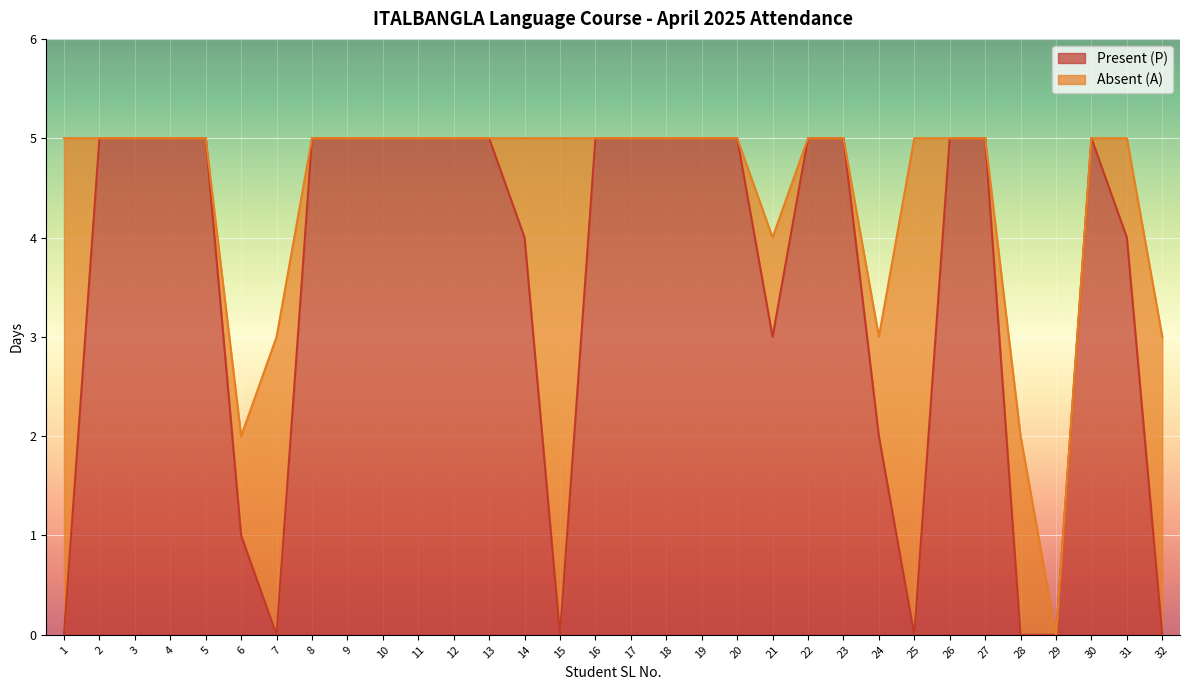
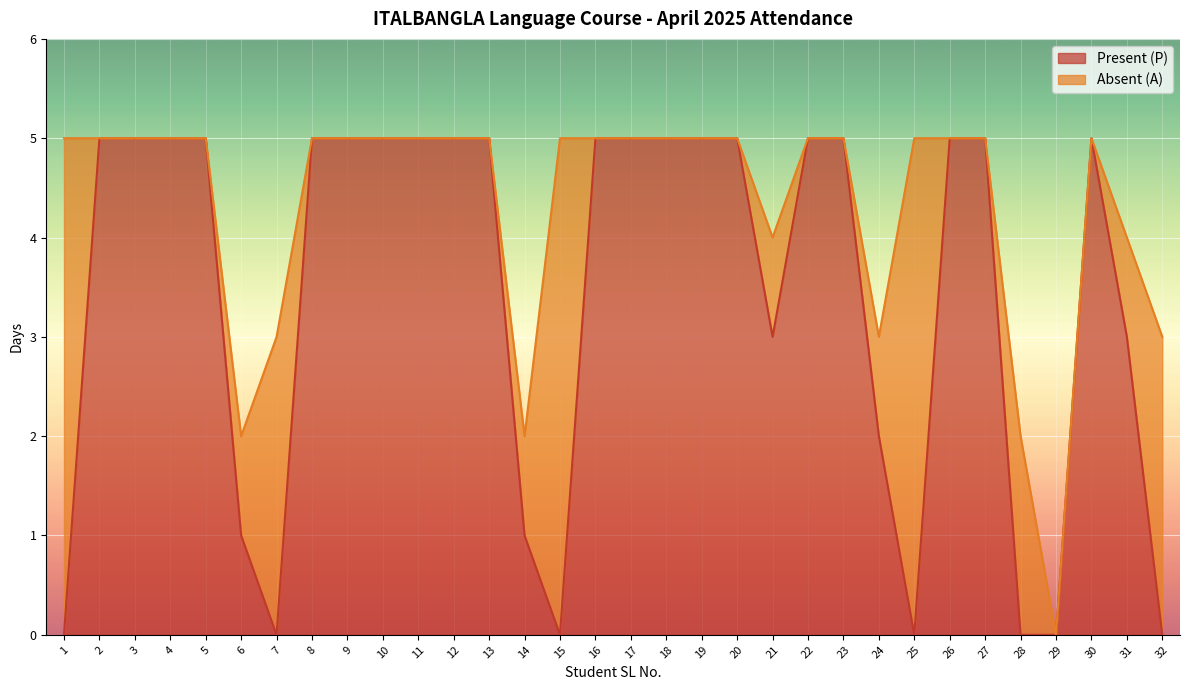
  {
    "Present (P)": {
      "1": 0,
      "6": 1,
      "7": 0,
-     "14": 4,
+     "14": 1,
      "15": 0,
      "21": 3,
      "24": 2,
      "25": 0,
      "28": 0,
-     "31": 4,
+     "31": 3,
      "32": 0
    },
    "Absent (A)": {
      "1": 5,
      "6": 2,
      "7": 3,
      "15": 5,
      "21": 4,
      "24": 3,
      "25": 5,
      "28": 2,
      "32": 3
    }
  }
